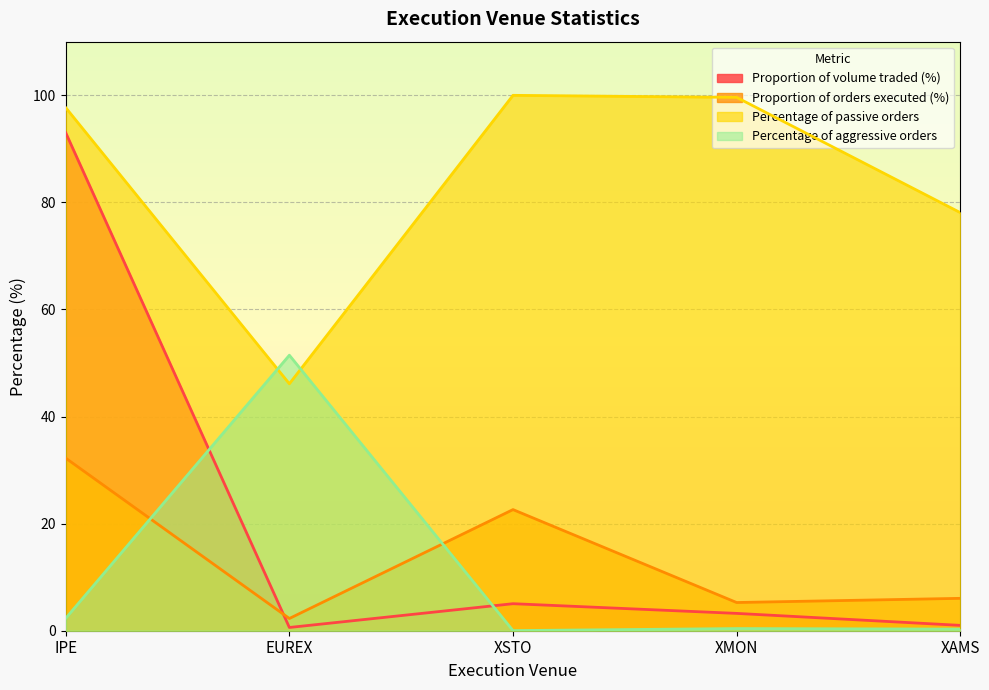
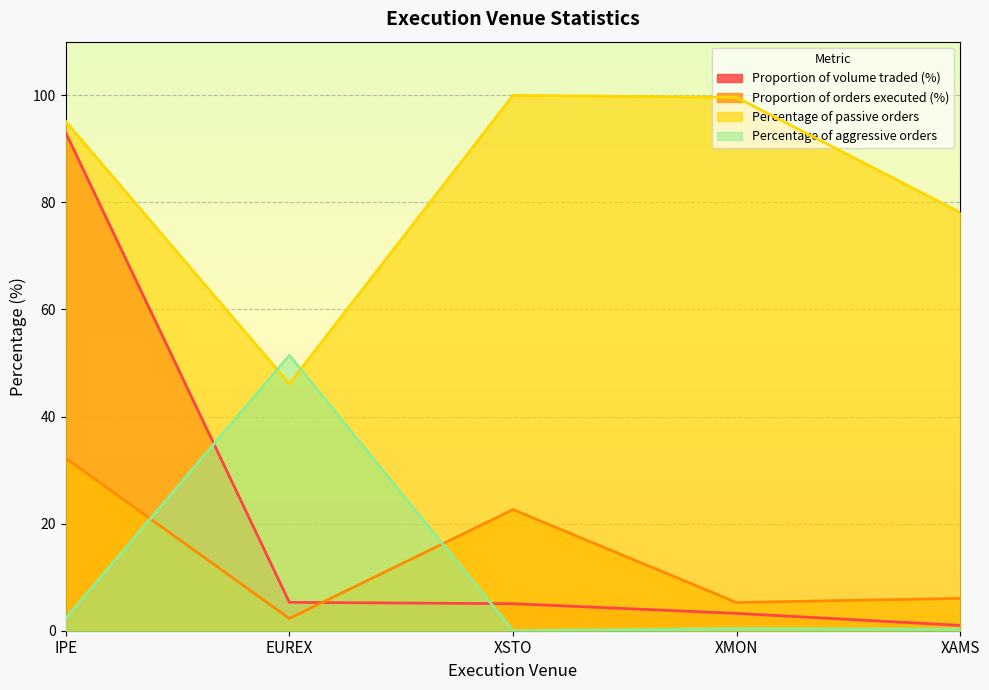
  {
    "Proportion of volume traded (%)": {
      "IPE": 93,
-     "EUREX": 1,
+     "EUREX": 5,
      "XSTO": 5,
      "XMON": 3,
      "XAMS": 1
    },
    "Proportion of orders executed (%)": {
      "IPE": 32,
      "EUREX": 2,
      "XSTO": 23,
      "XMON": 5,
      "XAMS": 6
    },
    "Percentage of passive orders": {
-     "IPE": 98,
+     "IPE": 95,
      "EUREX": 46,
      "XSTO": 100,
      "XAMS": 78
    },
    "Percentage of aggressive orders": {
      "IPE": 2,
      "EUREX": 51,
      "XSTO": 0,
      "XMON": 0,
      "XAMS": 0
    }
  }
